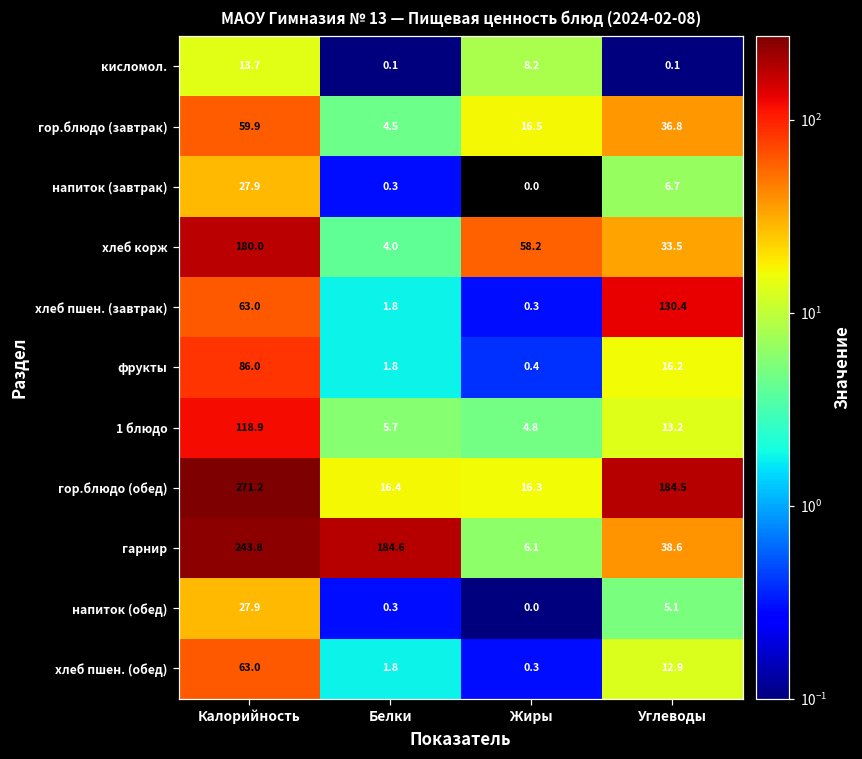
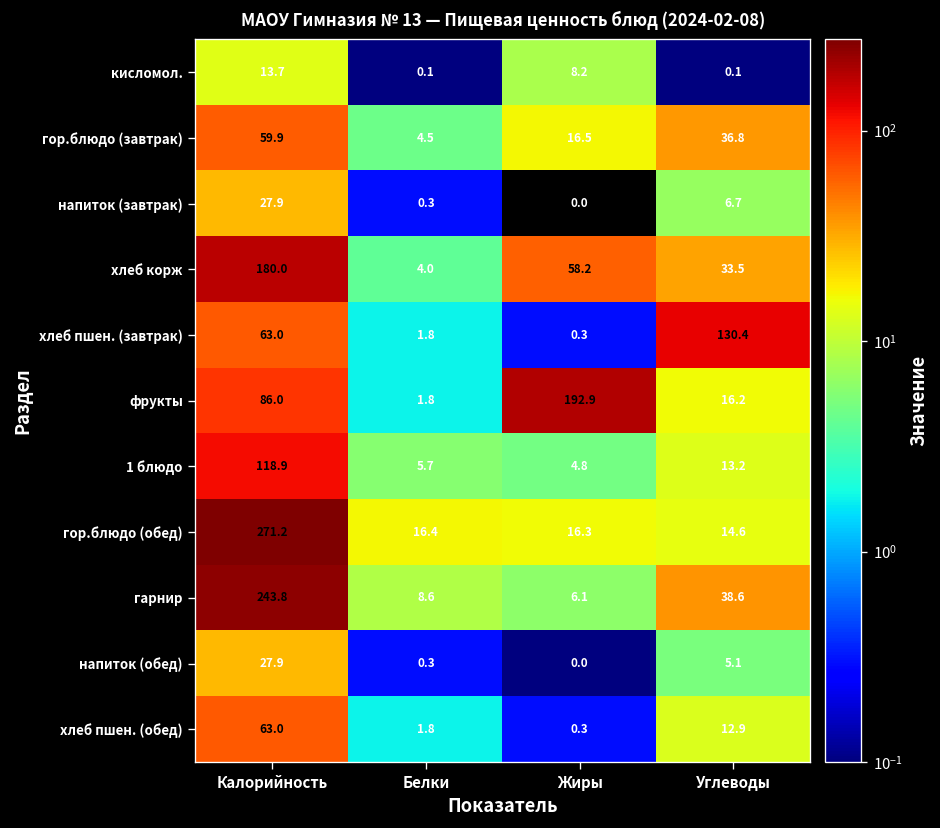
  {
    "кисломол.": {
      "Калорийность": 13.7,
      "Белки": 0.1,
      "Жиры": 8.2,
      "Углеводы": 0.1
    },
    "гор.блюдо (завтрак)": {
      "Калорийность": 59.9,
      "Белки": 4.5,
      "Жиры": 16.5,
      "Углеводы": 36.8
    },
    "напиток (завтрак)": {
      "Калорийность": 27.9,
      "Белки": 0.3,
      "Жиры": 0.0,
      "Углеводы": 6.7
    },
    "хлеб корж": {
      "Калорийность": 180.0,
      "Белки": 4.0,
      "Жиры": 58.2,
      "Углеводы": 33.5
    },
    "хлеб пшен. (завтрак)": {
      "Калорийность": 63.0,
      "Белки": 1.8,
      "Жиры": 0.3,
      "Углеводы": 130.4
    },
    "фрукты": {
      "Калорийность": 86.0,
      "Белки": 1.8,
-     "Жиры": 0.4,
+     "Жиры": 192.9,
      "Углеводы": 16.2
    },
    "1 блюдо": {
      "Калорийность": 118.9,
      "Белки": 5.7,
      "Жиры": 4.8,
      "Углеводы": 13.2
    },
    "гор.блюдо (обед)": {
      "Калорийность": 271.2,
      "Белки": 16.4,
      "Жиры": 16.3,
-     "Углеводы": 184.5
+     "Углеводы": 14.6
    },
    "гарнир": {
      "Калорийность": 243.8,
-     "Белки": 184.6,
+     "Белки": 8.6,
      "Жиры": 6.1,
      "Углеводы": 38.6
    },
    "напиток (обед)": {
      "Калорийность": 27.9,
      "Белки": 0.3,
      "Жиры": 0.0,
      "Углеводы": 5.1
    },
    "хлеб пшен. (обед)": {
      "Калорийность": 63.0,
      "Белки": 1.8,
      "Жиры": 0.3,
      "Углеводы": 12.9
    }
  }
